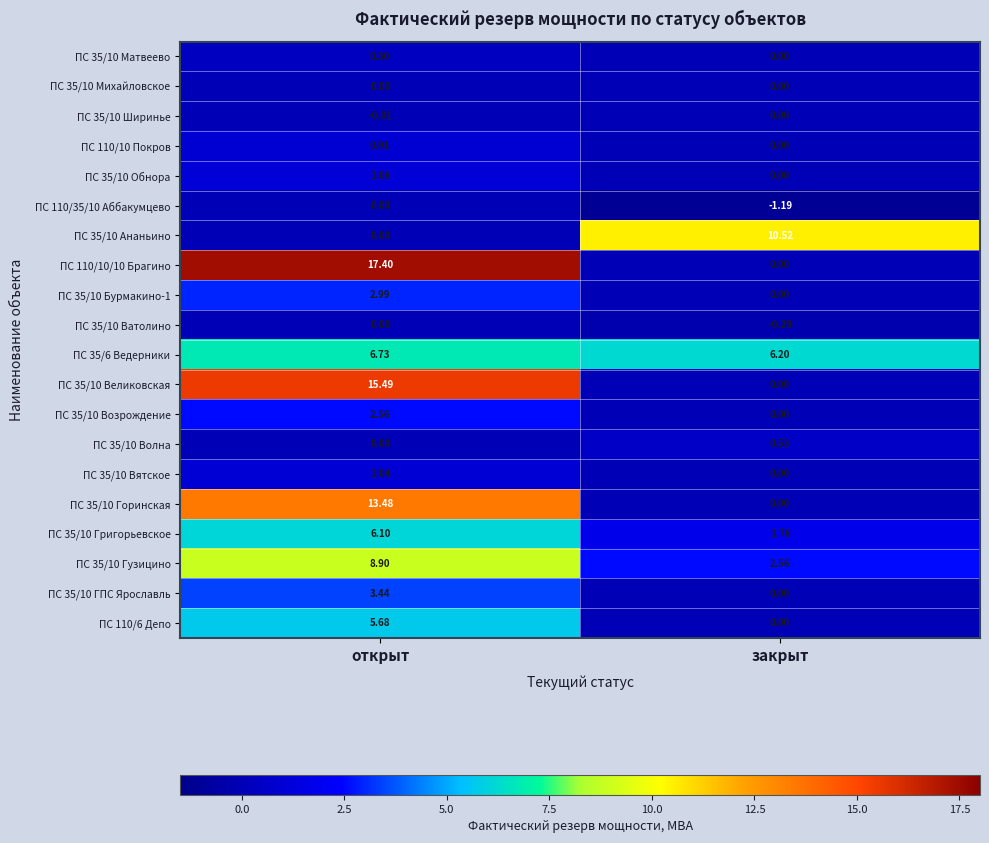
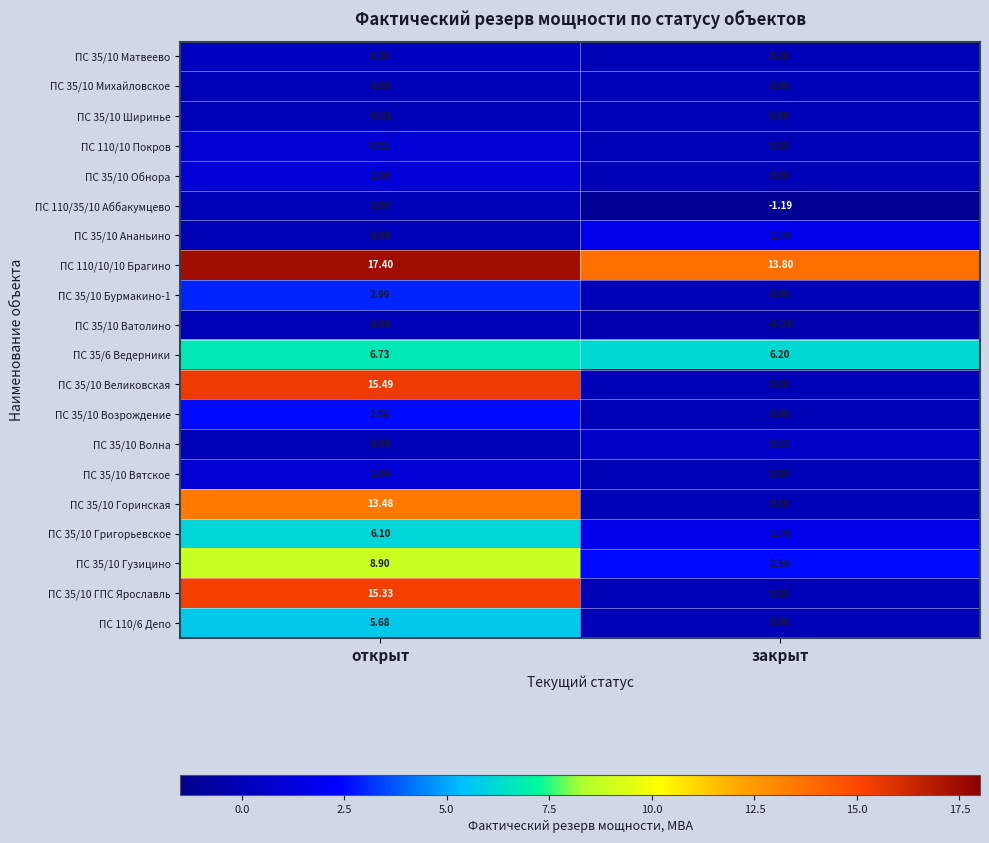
  {
    "ПС 35/10 Матвеево": {
      "открыт": 0.30,
      "закрыт": 0.00
    },
    "ПС 35/10 Михайловское": {
      "открыт": 0.00,
      "закрыт": 0.00
    },
    "ПС 35/10 Ширинье": {
      "открыт": -0.01,
      "закрыт": 0.00
    },
    "ПС 110/10 Покров": {
      "открыт": 0.91,
      "закрыт": 0.00
    },
    "ПС 35/10 Обнора": {
      "открыт": 1.06,
      "закрыт": 0.00
    },
    "ПС 110/35/10 Аббакумцево": {
      "открыт": 0.00,
      "закрыт": -1.19
    },
    "ПС 35/10 Ананьино": {
      "открыт": 0.00,
-     "закрыт": 10.52
+     "закрыт": 1.76
    },
    "ПС 110/10/10 Брагино": {
      "открыт": 17.40,
-     "закрыт": 0.00
+     "закрыт": 13.80
    },
    "ПС 35/10 Бурмакино-1": {
      "открыт": 2.99,
      "закрыт": 0.00
    },
    "ПС 35/10 Ватолино": {
      "открыт": 0.00,
      "закрыт": -0.29
    },
    "ПС 35/6 Ведерники": {
      "открыт": 6.73,
      "закрыт": 6.20
    },
    "ПС 35/10 Великовская": {
      "открыт": 15.49,
      "закрыт": 0.00
    },
    "ПС 35/10 Возрождение": {
      "открыт": 2.56,
      "закрыт": 0.00
    },
    "ПС 35/10 Волна": {
      "открыт": 0.00,
      "закрыт": 0.53
    },
    "ПС 35/10 Вятское": {
      "открыт": 1.04,
      "закрыт": 0.00
    },
    "ПС 35/10 Горинская": {
      "открыт": 13.48,
      "закрыт": 0.00
    },
    "ПС 35/10 Григорьевское": {
      "открыт": 6.10,
      "закрыт": 1.76
    },
    "ПС 35/10 Гузицино": {
      "открыт": 8.90,
      "закрыт": 2.56
    },
    "ПС 35/10 ГПС Ярославль": {
-     "открыт": 3.44,
+     "открыт": 15.33,
      "закрыт": 0.00
    },
    "ПС 110/6 Депо": {
      "открыт": 5.68,
      "закрыт": 0.00
    }
  }
